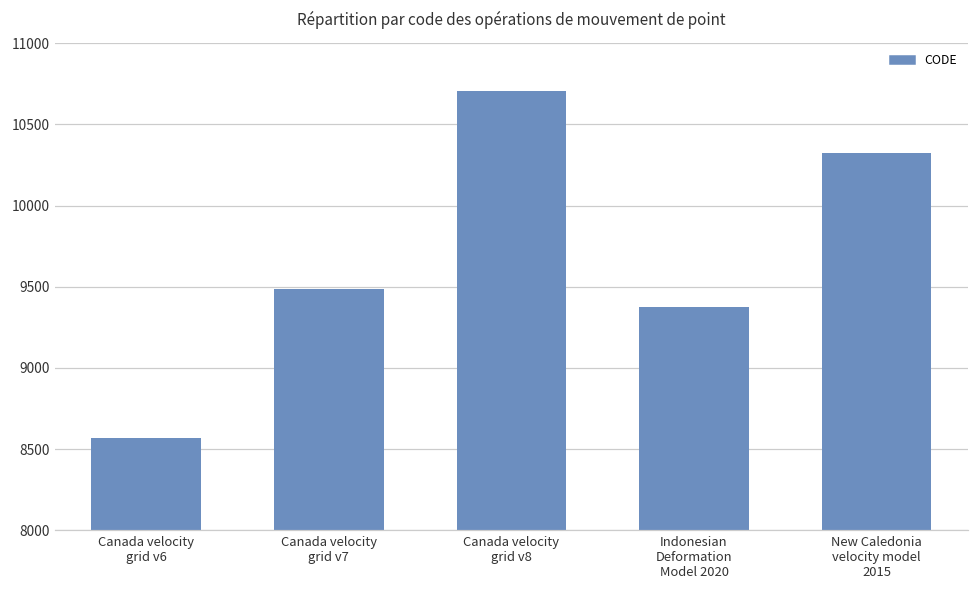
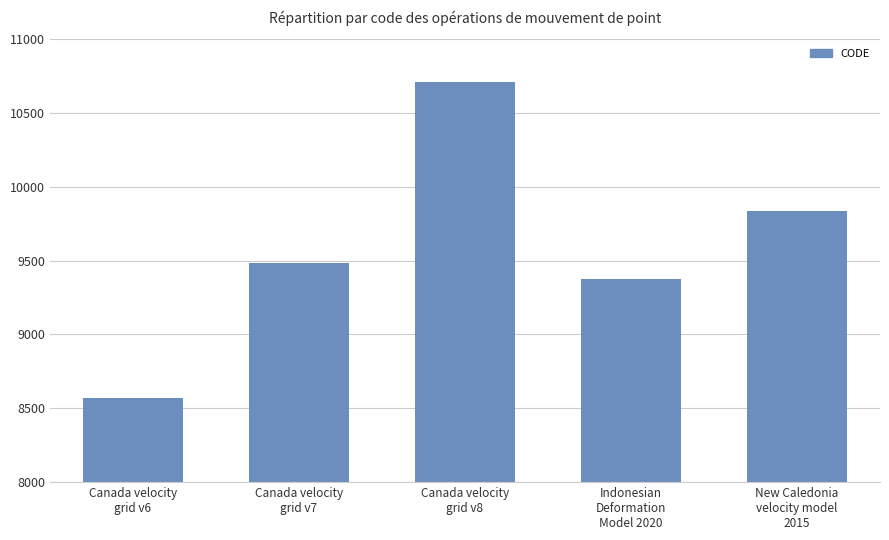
  {
    "Canada velocity grid v6": 8570,
    "Canada velocity grid v7": 9480,
    "Canada velocity grid v8": 10710,
    "Indonesian Deformation Model 2020": 9380,
-   "New Caledonia velocity model 2015": 10320
+   "New Caledonia velocity model 2015": 9830
  }
